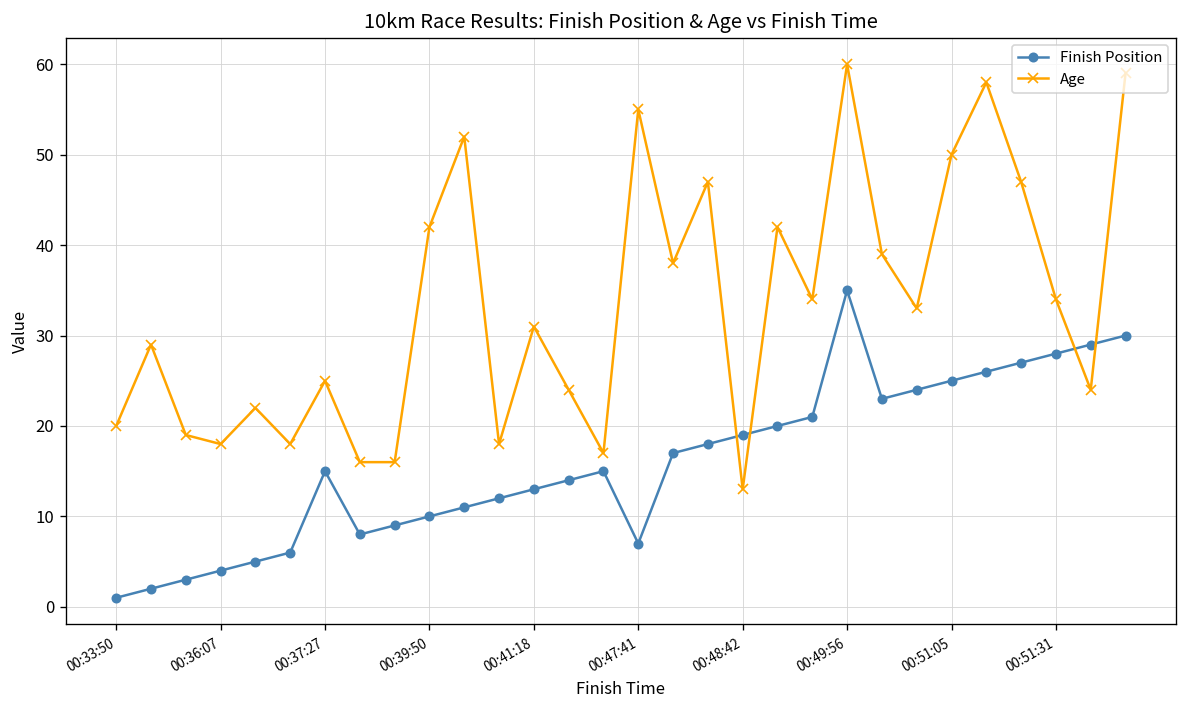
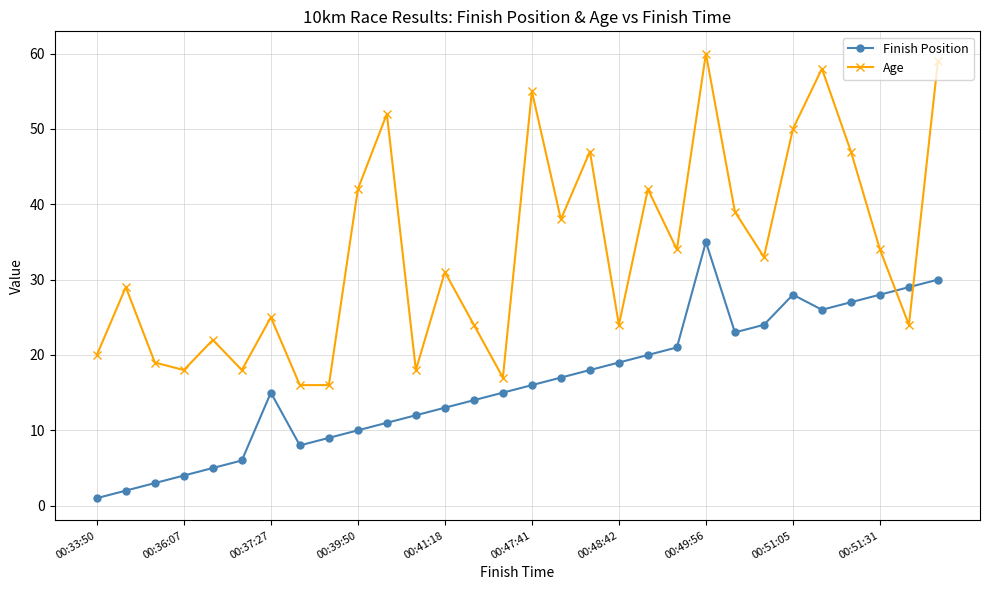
  {
    "Finish Position": {
      "00:33:50": 1,
      "00:36:07": 4,
      "00:37:27": 15,
      "00:39:50": 10,
      "00:41:18": 13,
-     "00:47:41": 7,
+     "00:47:41": 16,
      "00:48:42": 19,
      "00:49:56": 35,
-     "00:51:05": 25,
+     "00:51:05": 28,
      "00:51:31": 28
    },
    "Age": {
      "00:33:50": 20,
      "00:36:07": 18,
      "00:37:27": 25,
      "00:39:50": 42,
      "00:41:18": 31,
      "00:47:41": 55,
-     "00:48:42": 13,
+     "00:48:42": 24,
      "00:49:56": 60,
      "00:51:05": 50,
      "00:51:31": 34
    }
  }
